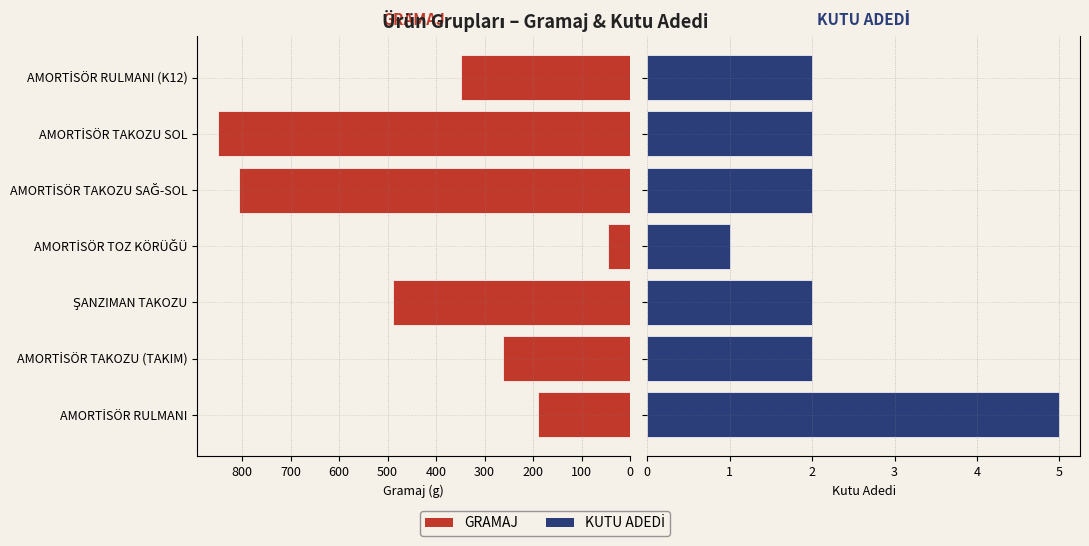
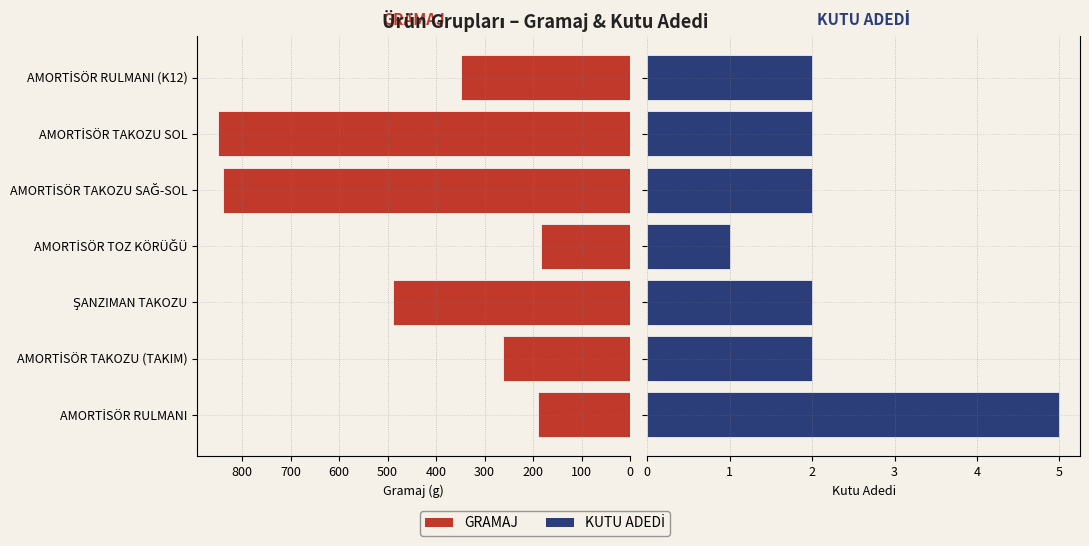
  {
    "GRAMAJ": {
      "AMORTİSÖR RULMANI (K12)": 350,
      "AMORTİSÖR TAKOZU SOL": 850,
-     "AMORTİSÖR TAKOZU SAĞ-SOL": 810,
-     "AMORTİSÖR TOZ KÖRÜĞÜ": 50,
+     "AMORTİSÖR TAKOZU SAĞ-SOL": 840,
+     "AMORTİSÖR TOZ KÖRÜĞÜ": 180,
      "ŞANZIMAN TAKOZU": 490,
      "AMORTİSÖR TAKOZU (TAKIM)": 260,
      "AMORTİSÖR RULMANI": 190
    }
  }
